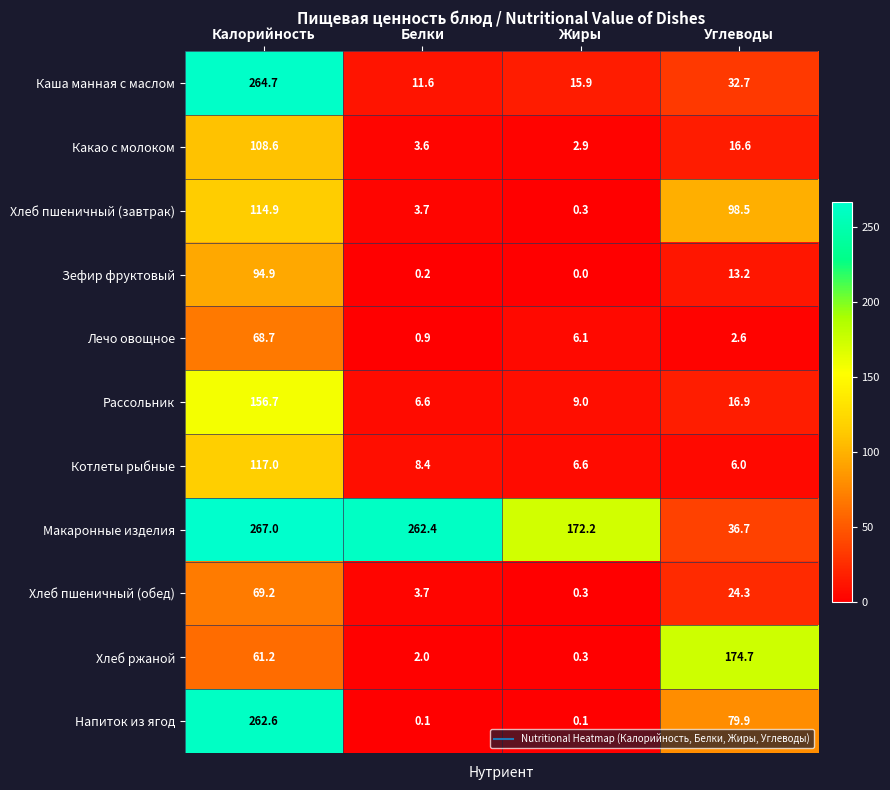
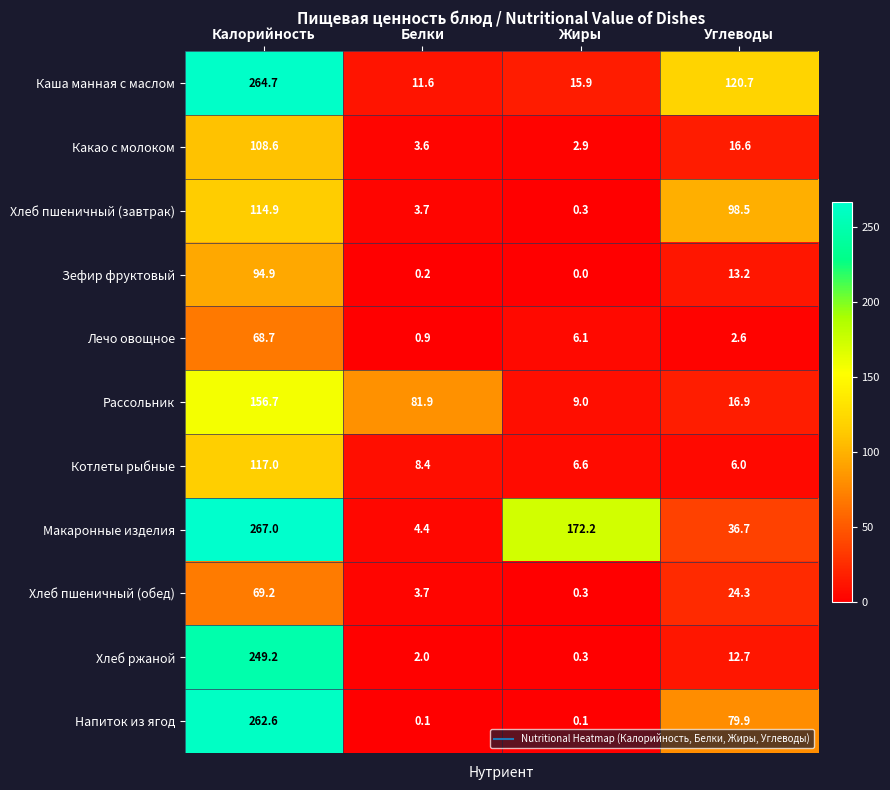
  {
    "Каша манная с маслом": {
      "Калорийность": 264.7,
      "Белки": 11.6,
      "Жиры": 15.9,
-     "Углеводы": 32.7
+     "Углеводы": 120.7
    },
    "Какао с молоком": {
      "Калорийность": 108.6,
      "Белки": 3.6,
      "Жиры": 2.9,
      "Углеводы": 16.6
    },
    "Хлеб пшеничный (завтрак)": {
      "Калорийность": 114.9,
      "Белки": 3.7,
      "Жиры": 0.3,
      "Углеводы": 98.5
    },
    "Зефир фруктовый": {
      "Калорийность": 94.9,
      "Белки": 0.2,
      "Жиры": 0.0,
      "Углеводы": 13.2
    },
    "Лечо овощное": {
      "Калорийность": 68.7,
      "Белки": 0.9,
      "Жиры": 6.1,
      "Углеводы": 2.6
    },
    "Рассольник": {
      "Калорийность": 156.7,
-     "Белки": 6.6,
+     "Белки": 81.9,
      "Жиры": 9.0,
      "Углеводы": 16.9
    },
    "Котлеты рыбные": {
      "Калорийность": 117.0,
      "Белки": 8.4,
      "Жиры": 6.6,
      "Углеводы": 6.0
    },
    "Макаронные изделия": {
      "Калорийность": 267.0,
-     "Белки": 262.4,
+     "Белки": 4.4,
      "Жиры": 172.2,
      "Углеводы": 36.7
    },
    "Хлеб пшеничный (обед)": {
      "Калорийность": 69.2,
      "Белки": 3.7,
      "Жиры": 0.3,
      "Углеводы": 24.3
    },
    "Хлеб ржаной": {
-     "Калорийность": 61.2,
+     "Калорийность": 249.2,
      "Белки": 2.0,
      "Жиры": 0.3,
-     "Углеводы": 174.7
+     "Углеводы": 12.7
    },
    "Напиток из ягод": {
      "Калорийность": 262.6,
      "Белки": 0.1,
      "Жиры": 0.1,
      "Углеводы": 79.9
    }
  }
